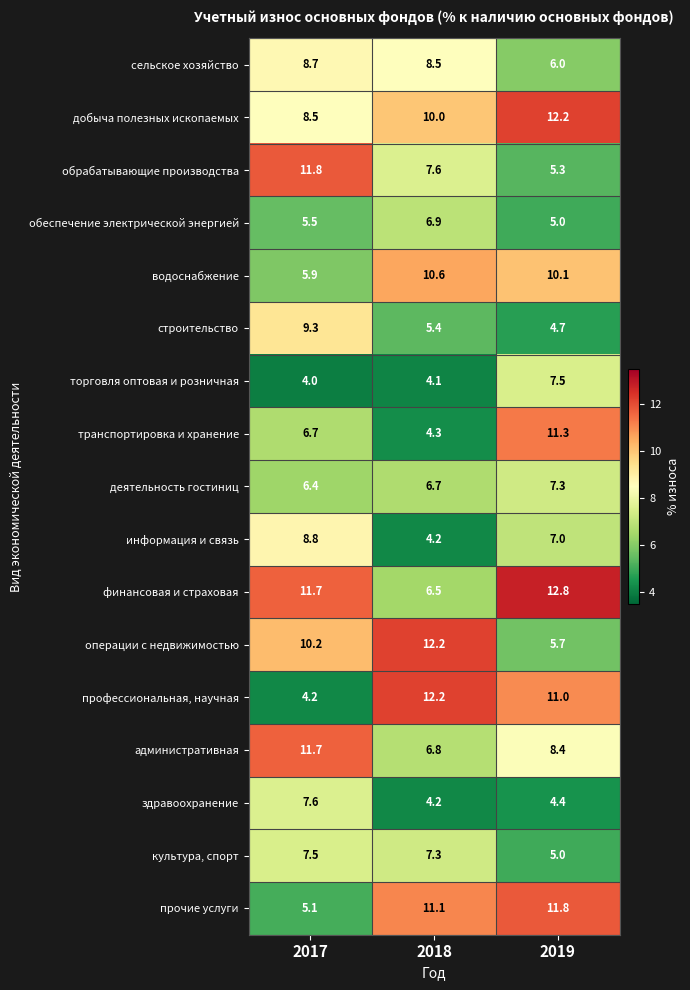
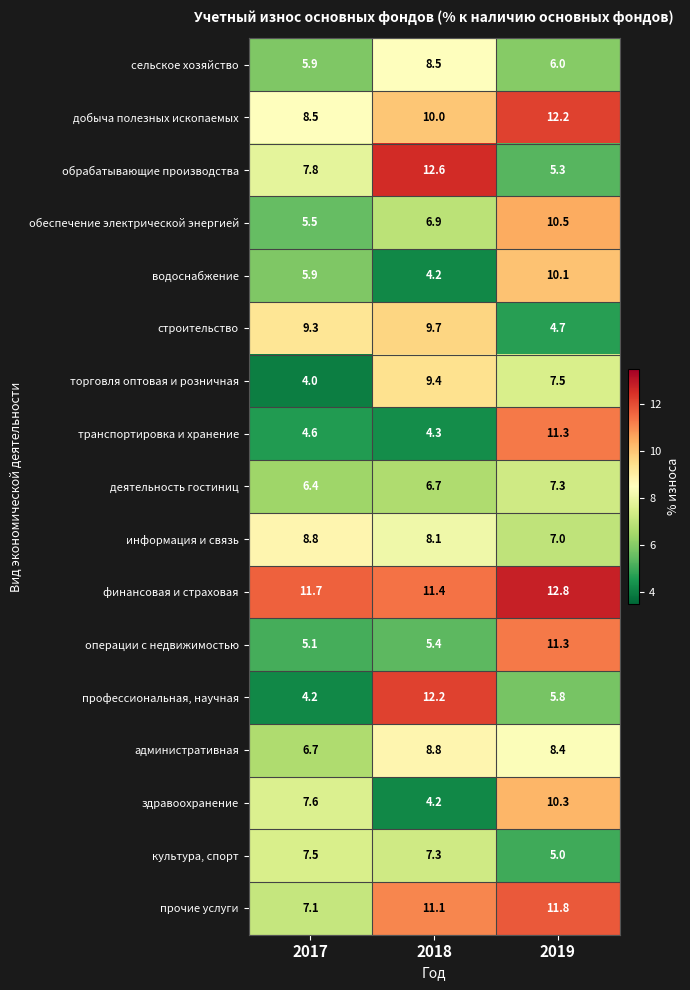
  {
    "сельское хозяйство": {
-     "2017": 8.7,
+     "2017": 5.9,
      "2018": 8.5,
      "2019": 6.0
    },
    "добыча полезных ископаемых": {
      "2017": 8.5,
      "2018": 10.0,
      "2019": 12.2
    },
    "обрабатывающие производства": {
-     "2017": 11.8,
-     "2018": 7.6,
+     "2017": 7.8,
+     "2018": 12.6,
      "2019": 5.3
    },
    "обеспечение электрической энергией": {
      "2017": 5.5,
      "2018": 6.9,
-     "2019": 5.0
+     "2019": 10.5
    },
    "водоснабжение": {
      "2017": 5.9,
-     "2018": 10.6,
+     "2018": 4.2,
      "2019": 10.1
    },
    "строительство": {
      "2017": 9.3,
-     "2018": 5.4,
+     "2018": 9.7,
      "2019": 4.7
    },
    "торговля оптовая и розничная": {
      "2017": 4.0,
-     "2018": 4.1,
+     "2018": 9.4,
      "2019": 7.5
    },
    "транспортировка и хранение": {
-     "2017": 6.7,
+     "2017": 4.6,
      "2018": 4.3,
      "2019": 11.3
    },
    "деятельность гостиниц": {
      "2017": 6.4,
      "2018": 6.7,
      "2019": 7.3
    },
    "информация и связь": {
      "2017": 8.8,
-     "2018": 4.2,
+     "2018": 8.1,
      "2019": 7.0
    },
    "финансовая и страховая": {
      "2017": 11.7,
-     "2018": 6.5,
+     "2018": 11.4,
      "2019": 12.8
    },
    "операции с недвижимостью": {
-     "2017": 10.2,
-     "2018": 12.2,
-     "2019": 5.7
+     "2017": 5.1,
+     "2018": 5.4,
+     "2019": 11.3
    },
    "профессиональная, научная": {
      "2017": 4.2,
      "2018": 12.2,
-     "2019": 11.0
+     "2019": 5.8
    },
    "административная": {
-     "2017": 11.7,
-     "2018": 6.8,
+     "2017": 6.7,
+     "2018": 8.8,
      "2019": 8.4
    },
    "здравоохранение": {
      "2017": 7.6,
      "2018": 4.2,
-     "2019": 4.4
+     "2019": 10.3
    },
    "культура, спорт": {
      "2017": 7.5,
      "2018": 7.3,
      "2019": 5.0
    },
    "прочие услуги": {
-     "2017": 5.1,
+     "2017": 7.1,
      "2018": 11.1,
      "2019": 11.8
    }
  }
